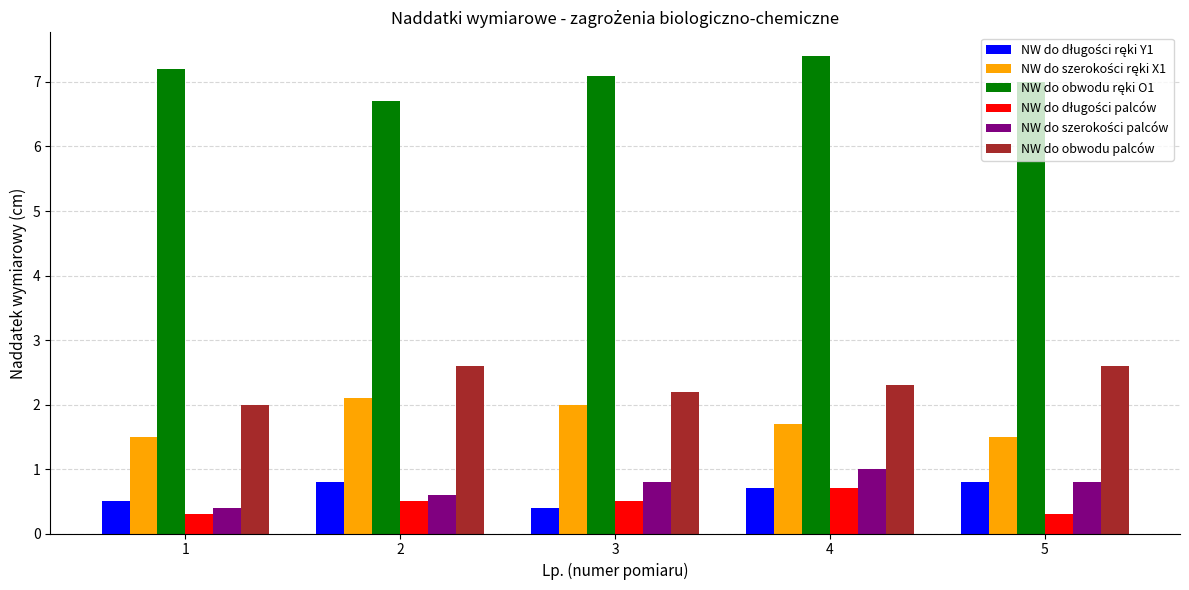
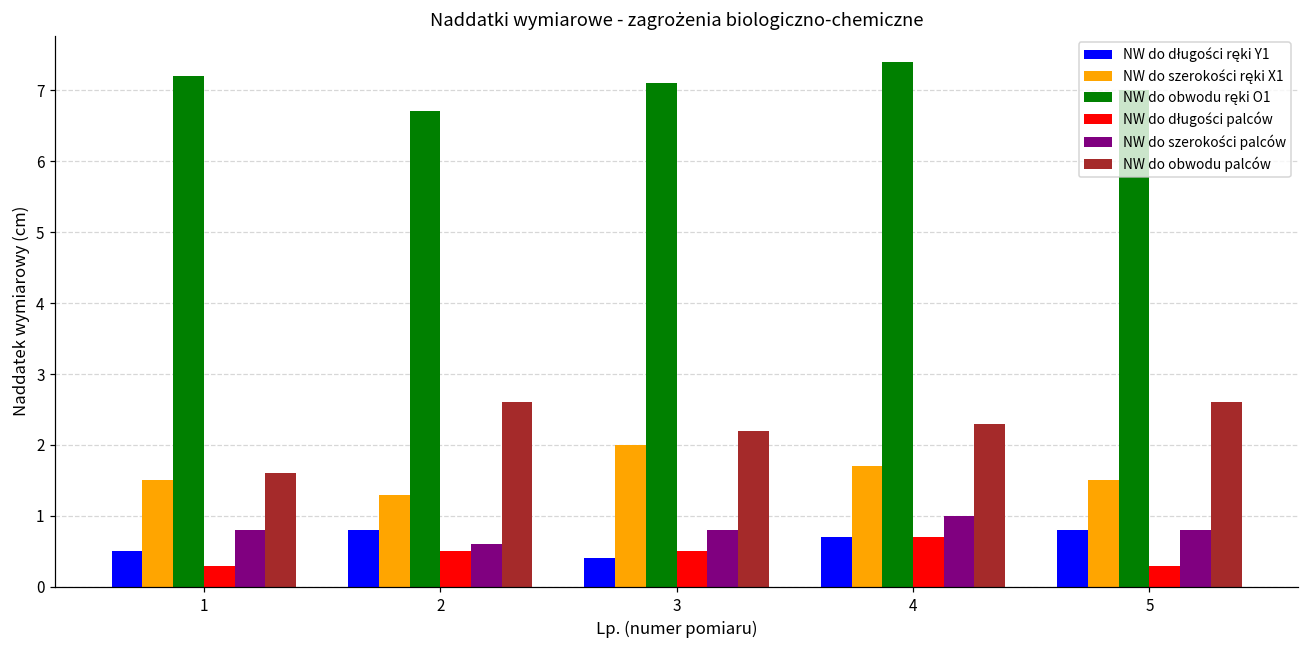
  {
    "NW do długości ręki Y1": {
      "1": 0.5,
      "2": 0.8,
      "3": 0.4,
      "4": 0.7,
      "5": 0.8
    },
    "NW do szerokości ręki X1": {
      "1": 1.5,
-     "2": 2.1,
+     "2": 1.3,
      "3": 2.0,
      "4": 1.7,
      "5": 1.5
    },
    "NW do obwodu ręki O1": {
      "1": 7.2,
      "2": 6.7,
      "3": 7.1,
      "4": 7.4
    },
    "NW do długości palców": {
      "1": 0.3,
      "2": 0.5,
      "3": 0.5,
      "4": 0.7,
      "5": 0.3
    },
    "NW do szerokości palców": {
-     "1": 0.4,
+     "1": 0.8,
      "2": 0.6,
      "3": 0.8,
      "4": 1.0,
      "5": 0.8
    },
    "NW do obwodu palców": {
-     "1": 2.0,
+     "1": 1.6,
      "2": 2.6,
      "3": 2.2,
      "4": 2.3,
      "5": 2.6
    }
  }
